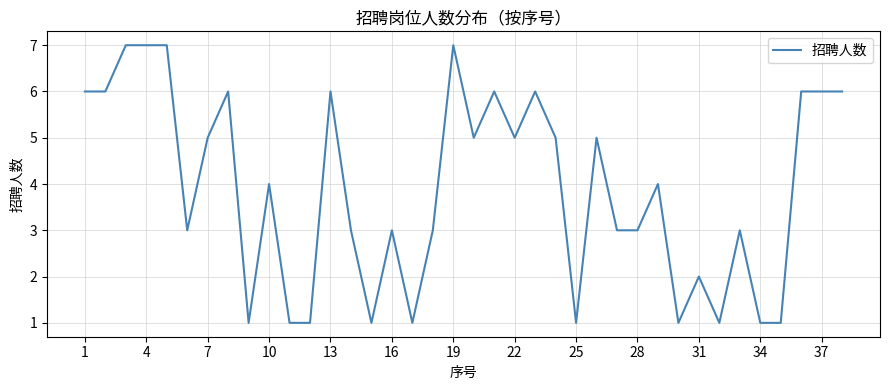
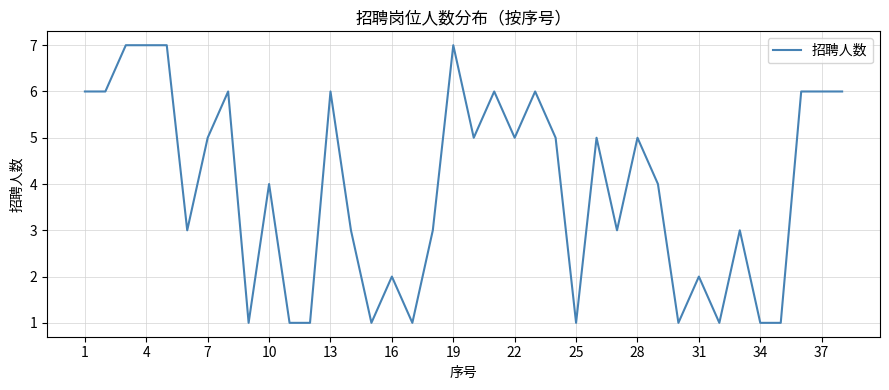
  {
    "1": 6,
    "4": 7,
    "7": 5,
    "10": 4,
    "13": 6,
-   "16": 3,
+   "16": 2,
    "19": 7,
    "22": 5,
    "25": 1,
-   "28": 3,
+   "28": 5,
    "31": 2,
    "34": 1,
    "37": 6
  }
